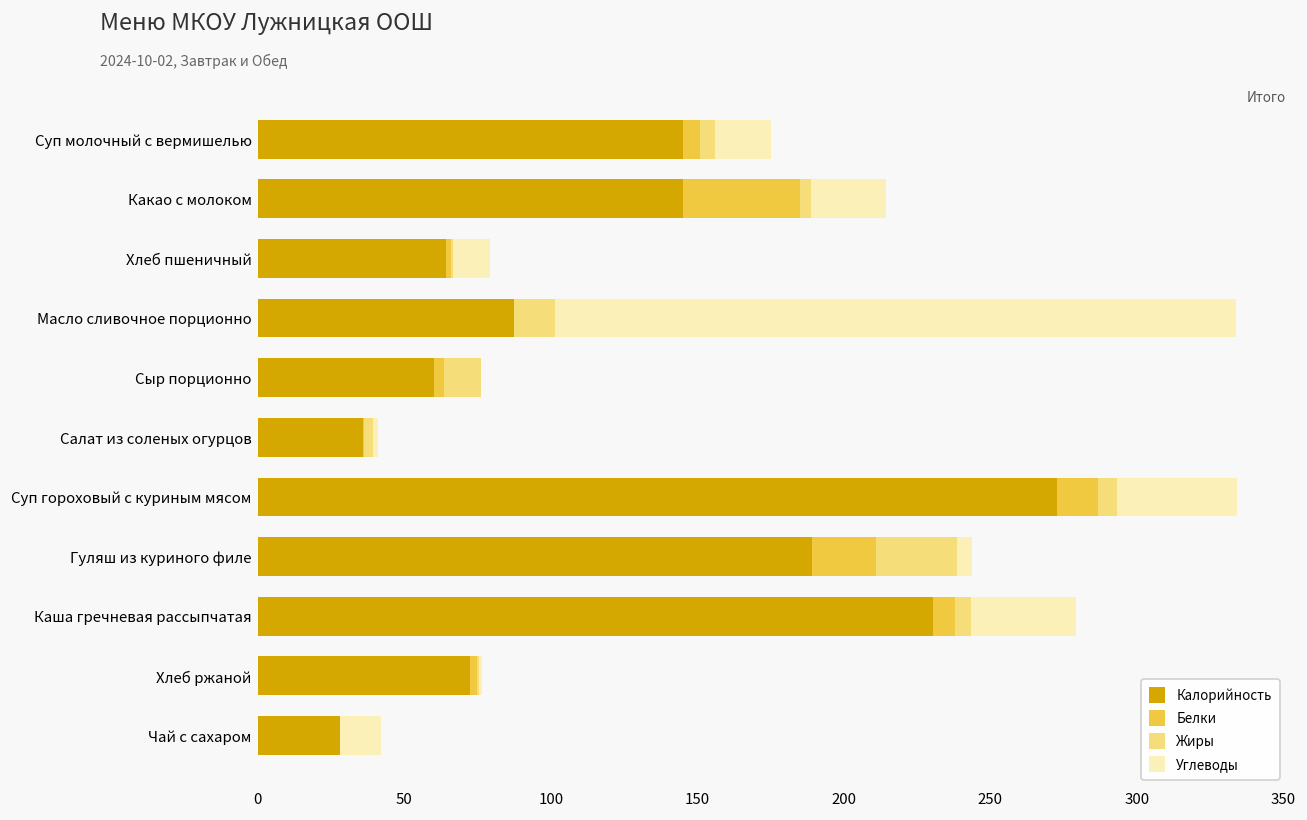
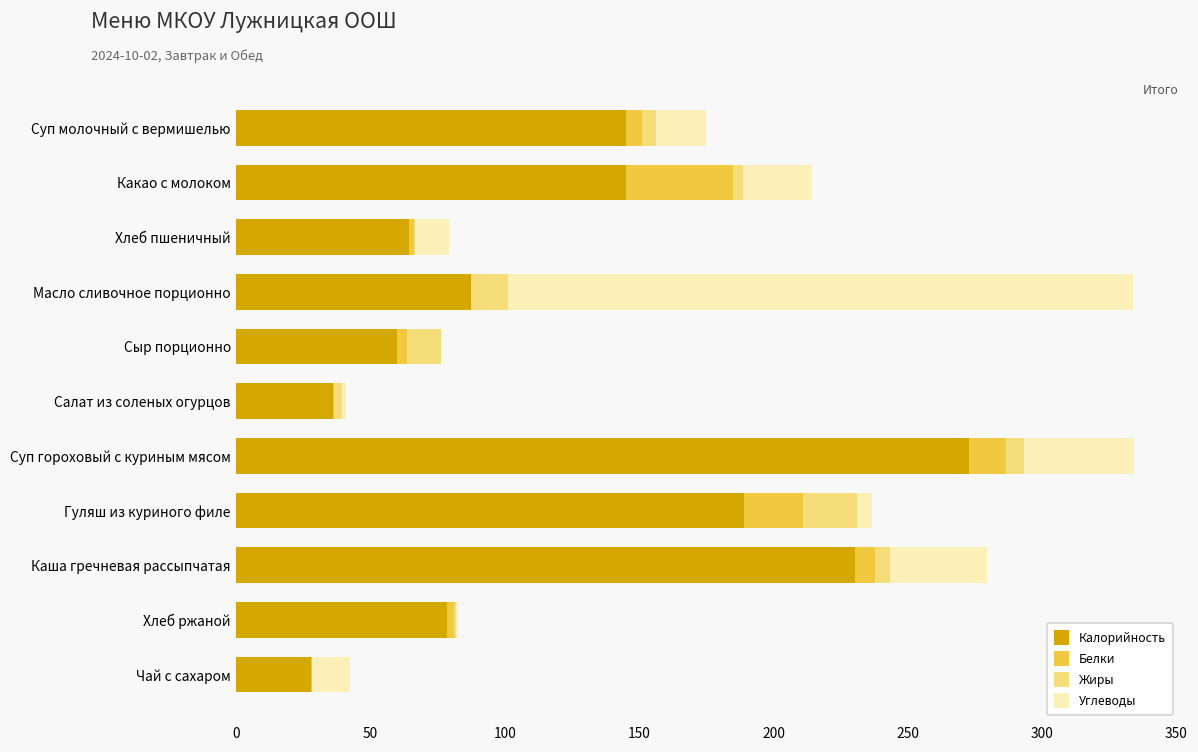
  {
    "Калорийность": {
      "Суп молочный с вермишелью": 145,
      "Какао с молоком": 145,
      "Хлеб пшеничный": 64,
      "Масло сливочное порционно": 87,
      "Сыр порционно": 60,
      "Салат из соленых огурцов": 36,
      "Суп гороховый с куриным мясом": 273,
      "Гуляш из куриного филе": 189,
      "Каша гречневая рассыпчатая": 230,
-     "Хлеб ржаной": 72,
+     "Хлеб ржаной": 79,
      "Чай с сахаром": 28
    },
    "Белки": {
      "Суп молочный с вермишелью": 6,
      "Какао с молоком": 40,
      "Хлеб пшеничный": 2,
      "Масло сливочное порционно": 0,
      "Сыр порционно": 3,
      "Суп гороховый с куриным мясом": 14,
      "Гуляш из куриного филе": 22,
      "Каша гречневая рассыпчатая": 7,
      "Хлеб ржаной": 3
    },
    "Жиры": {
      "Суп молочный с вермишелью": 5,
      "Какао с молоком": 4,
      "Масло сливочное порционно": 14,
      "Сыр порционно": 13,
      "Салат из соленых огурцов": 3,
      "Суп гороховый с куриным мясом": 7,
-     "Гуляш из куриного филе": 27,
+     "Гуляш из куриного филе": 20,
      "Каша гречневая рассыпчатая": 6,
      "Чай с сахаром": 0
    },
    "Углеводы": {
      "Суп молочный с вермишелью": 19,
      "Какао с молоком": 25,
      "Хлеб пшеничный": 13,
      "Масло сливочное порционно": 232,
      "Сыр порционно": 0,
      "Салат из соленых огурцов": 2,
      "Суп гороховый с куриным мясом": 41,
      "Гуляш из куриного филе": 5,
      "Каша гречневая рассыпчатая": 36,
      "Хлеб ржаной": 1,
      "Чай с сахаром": 14
    }
  }
